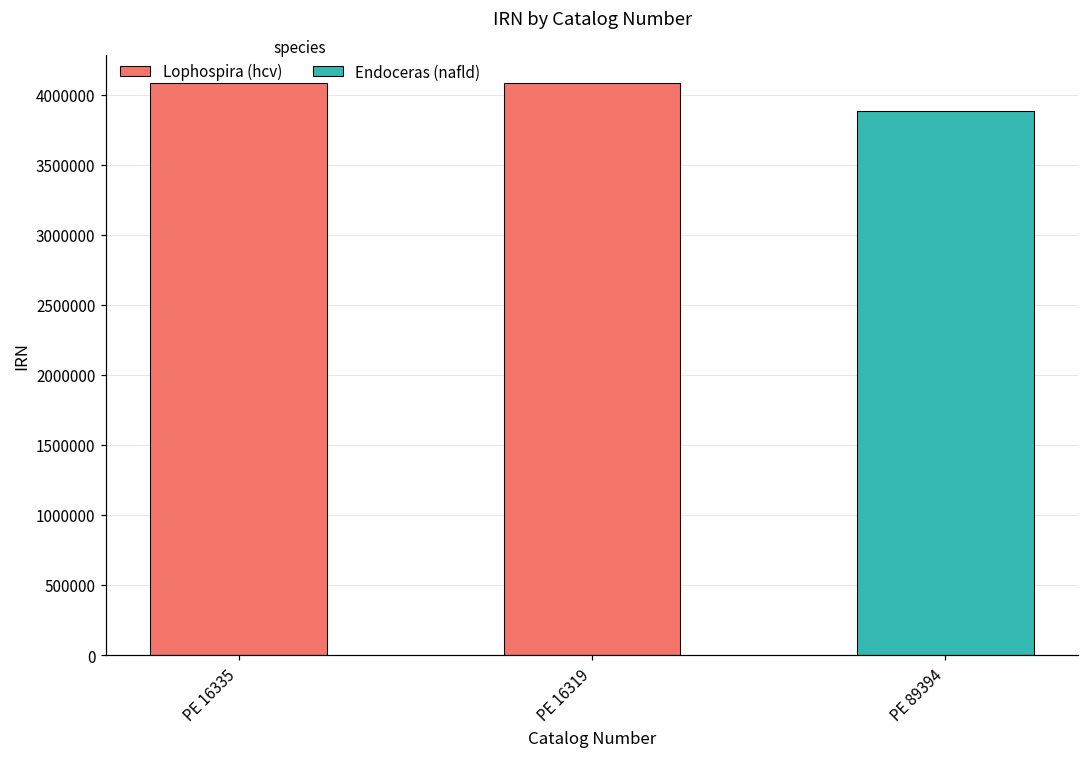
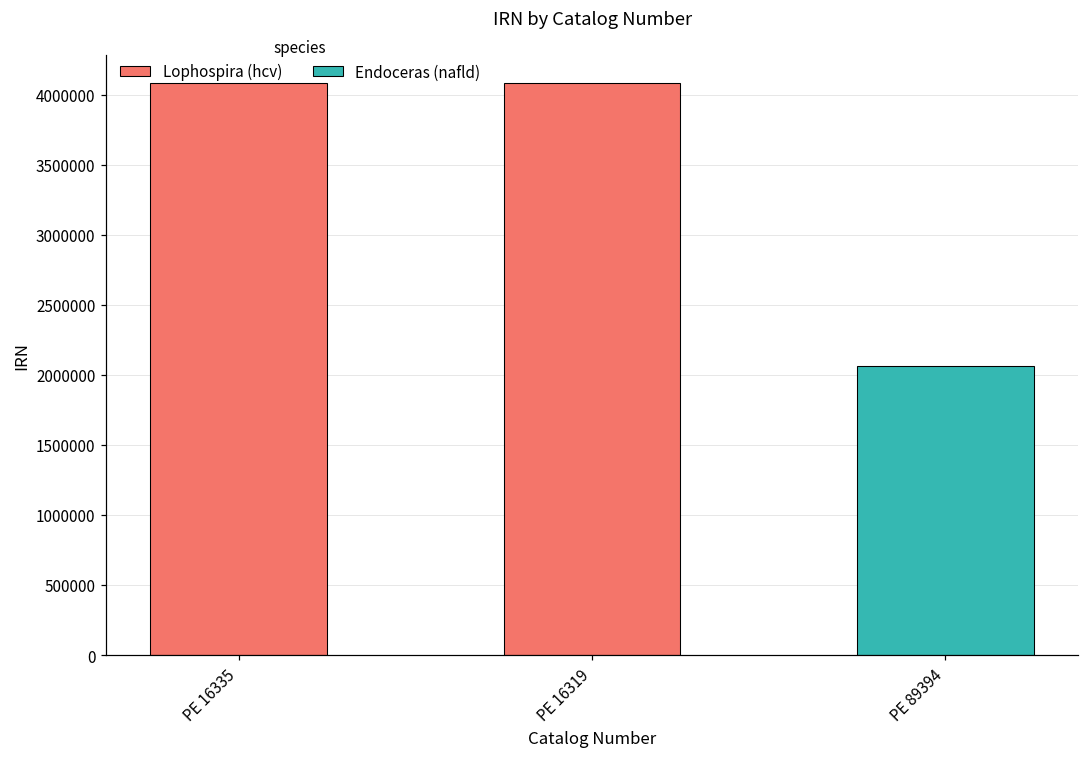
  {
    "PE 16335": 4080000,
    "PE 16319": 4080000,
-   "PE 89394": 3880000
+   "PE 89394": 2060000
  }
